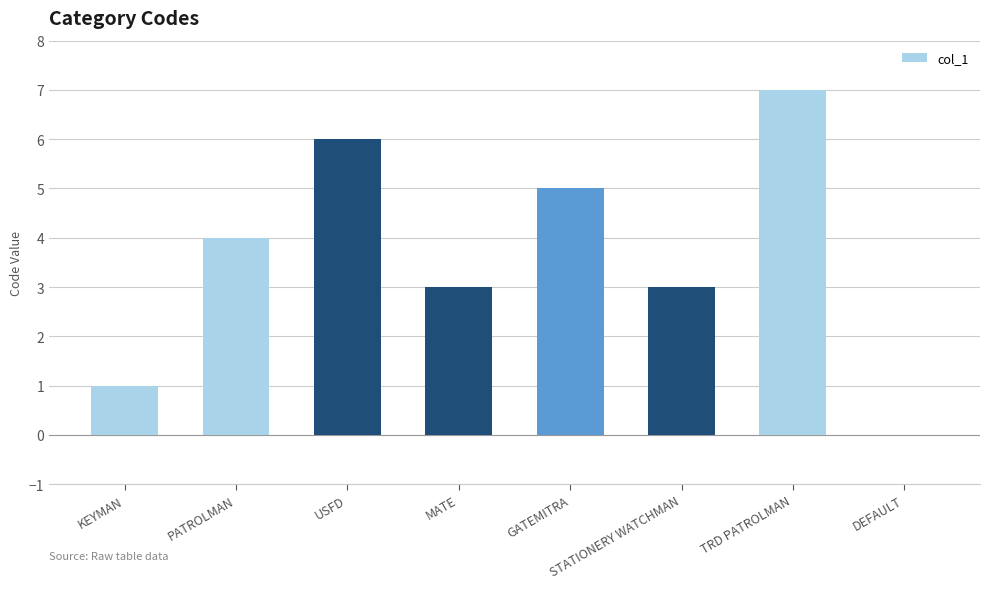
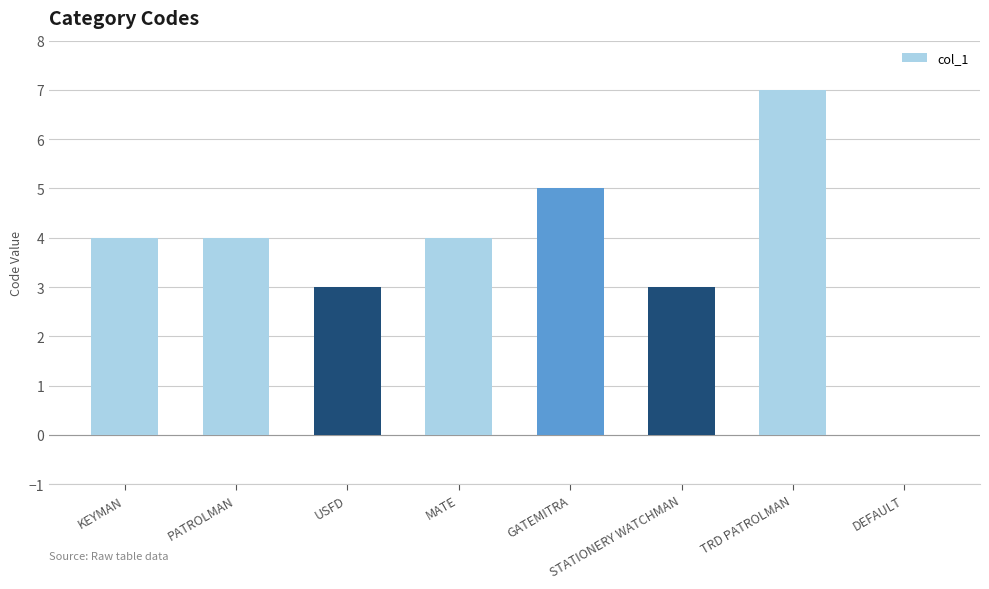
  {
-   "KEYMAN": 1,
+   "KEYMAN": 4,
    "PATROLMAN": 4,
-   "USFD": 6,
-   "MATE": 3,
+   "USFD": 3,
+   "MATE": 4,
    "GATEMITRA": 5,
    "STATIONERY WATCHMAN": 3,
    "TRD PATROLMAN": 7,
    "DEFAULT": 0
  }
